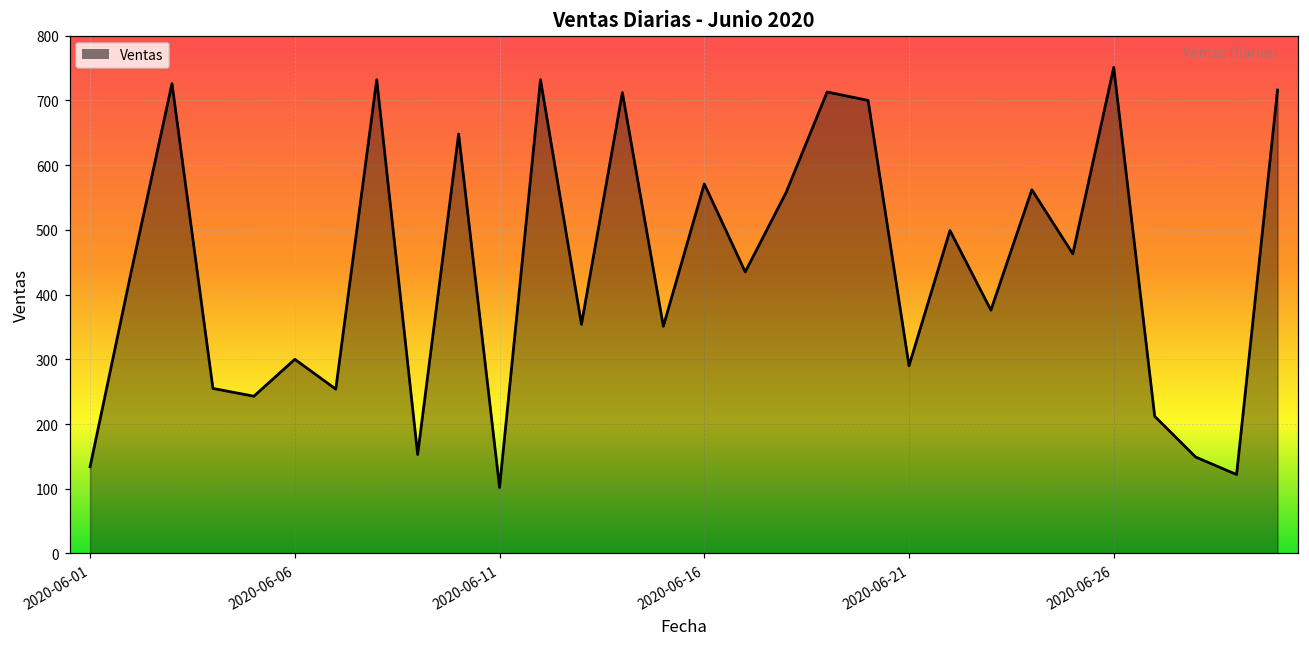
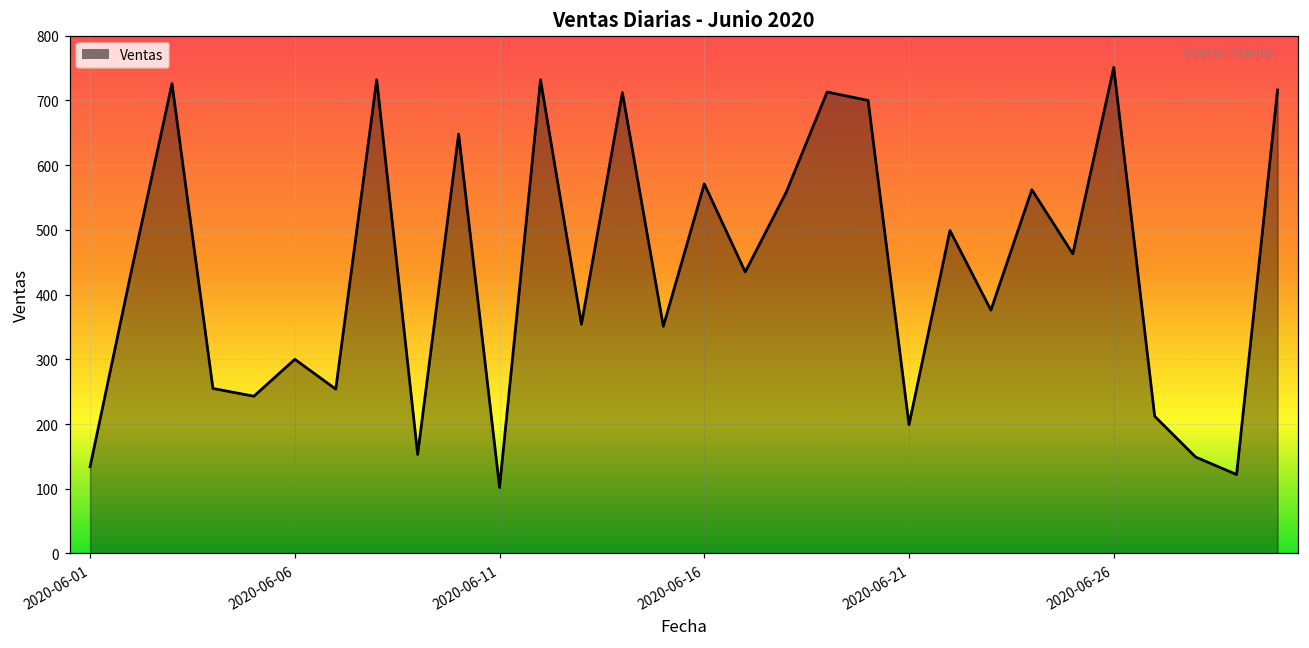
  {
    "2020-06-01": 130,
    "2020-06-06": 300,
    "2020-06-11": 100,
    "2020-06-16": 570,
-   "2020-06-21": 290,
+   "2020-06-21": 200,
    "2020-06-26": 750
  }
